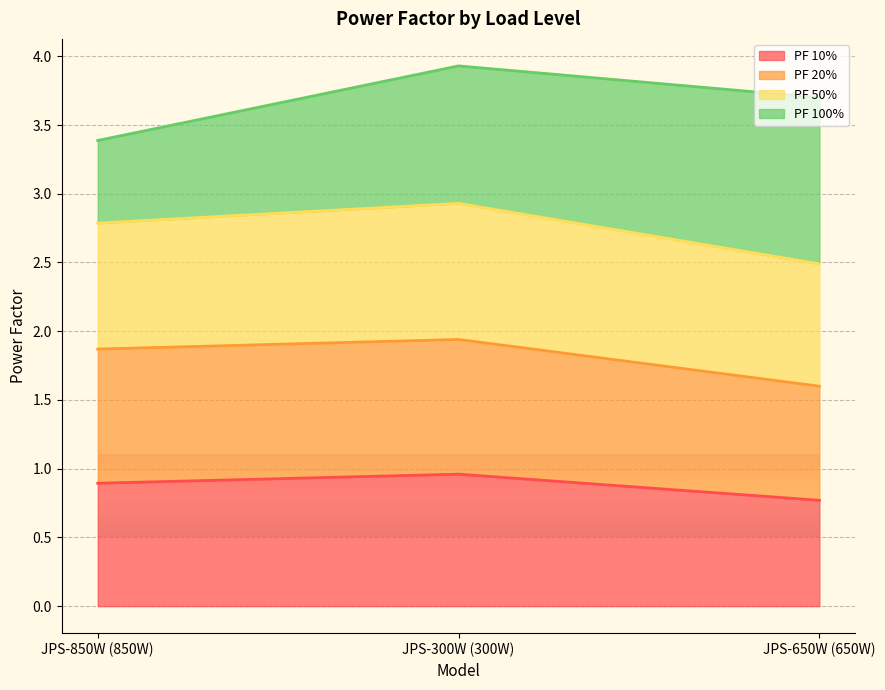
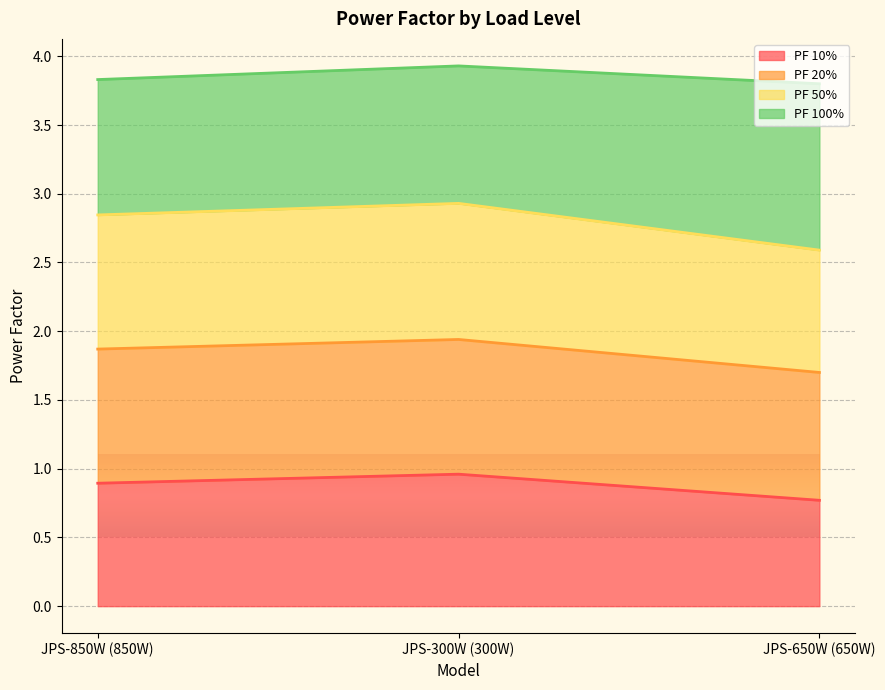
  {
    "PF 10%": {
      "JPS-850W (850W)": 0.89,
      "JPS-300W (300W)": 0.96,
      "JPS-650W (650W)": 0.77
    },
    "PF 20%": {
      "JPS-850W (850W)": 0.98,
      "JPS-300W (300W)": 0.98,
-     "JPS-650W (650W)": 0.83
+     "JPS-650W (650W)": 0.93
    },
    "PF 50%": {
-     "JPS-850W (850W)": 0.92,
+     "JPS-850W (850W)": 0.98,
      "JPS-300W (300W)": 0.99,
      "JPS-650W (650W)": 0.89
    },
    "PF 100%": {
-     "JPS-850W (850W)": 0.60,
+     "JPS-850W (850W)": 0.98,
      "JPS-300W (300W)": 1.00
    }
  }
